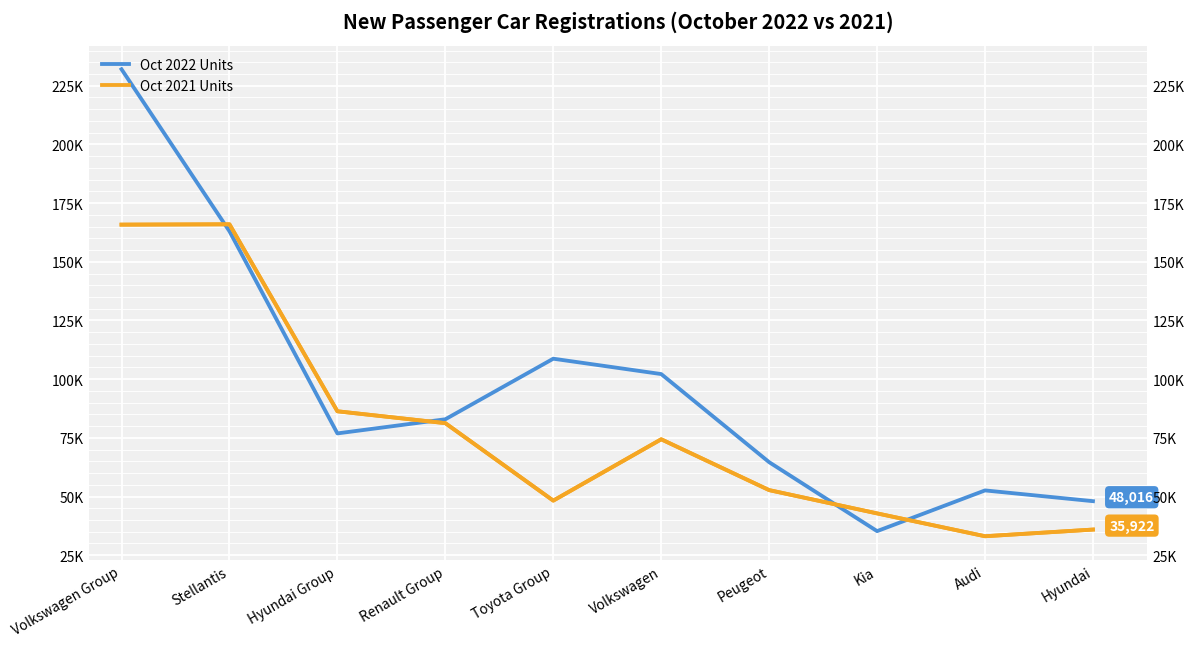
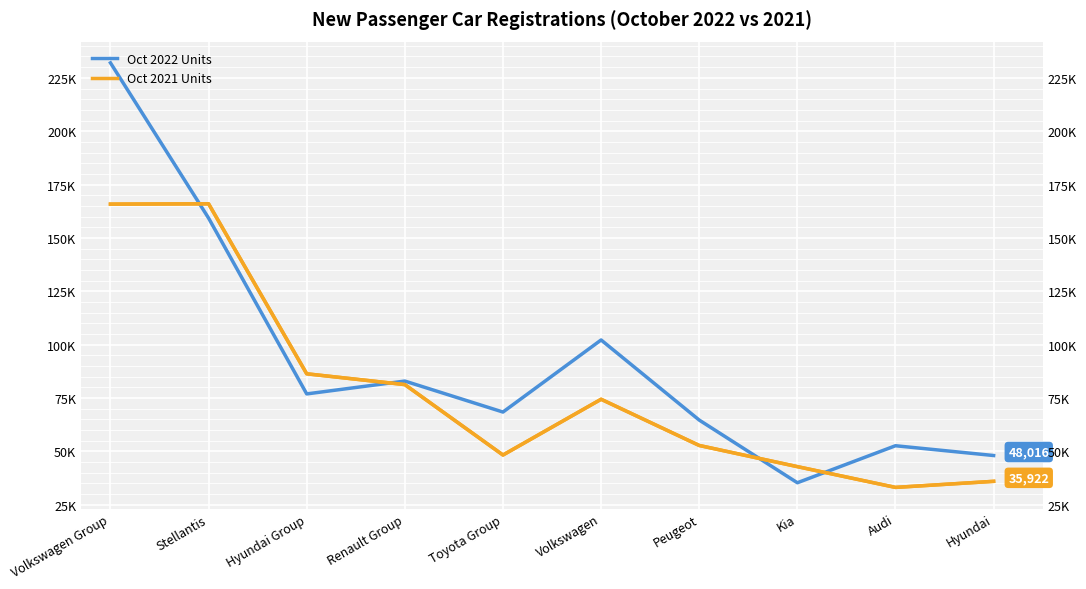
  {
    "Oct 2022 Units": {
      "Volkswagen Group": 232000,
-     "Stellantis": 163000,
+     "Stellantis": 159000,
      "Hyundai Group": 77000,
      "Renault Group": 83000,
-     "Toyota Group": 109000,
+     "Toyota Group": 68000,
      "Volkswagen": 102000,
      "Peugeot": 65000,
      "Kia": 35000,
      "Audi": 53000
    },
    "Oct 2021 Units": {
      "Volkswagen Group": 166000,
      "Stellantis": 166000,
      "Hyundai Group": 86000,
      "Renault Group": 81000,
      "Toyota Group": 48000,
      "Volkswagen": 74000,
      "Peugeot": 53000,
      "Kia": 43000,
      "Audi": 33000
    }
  }
